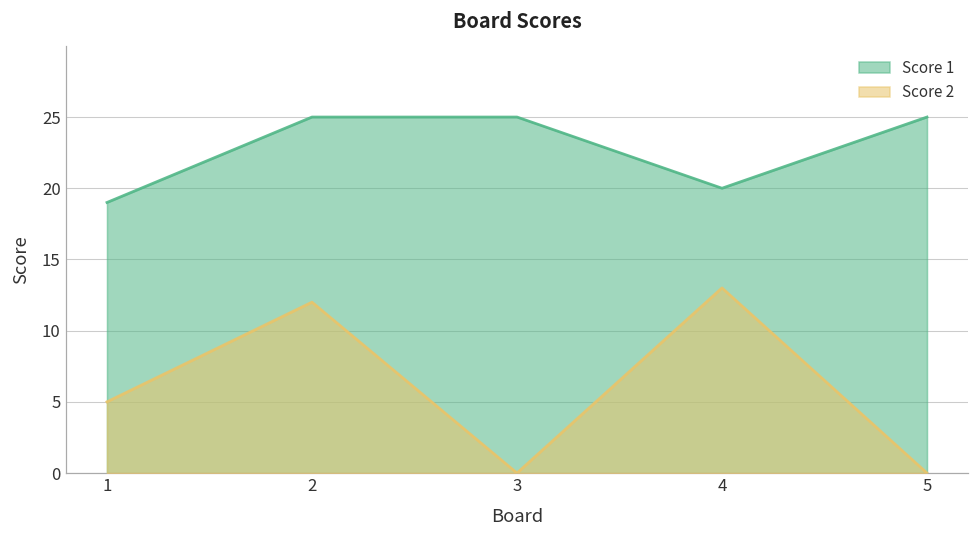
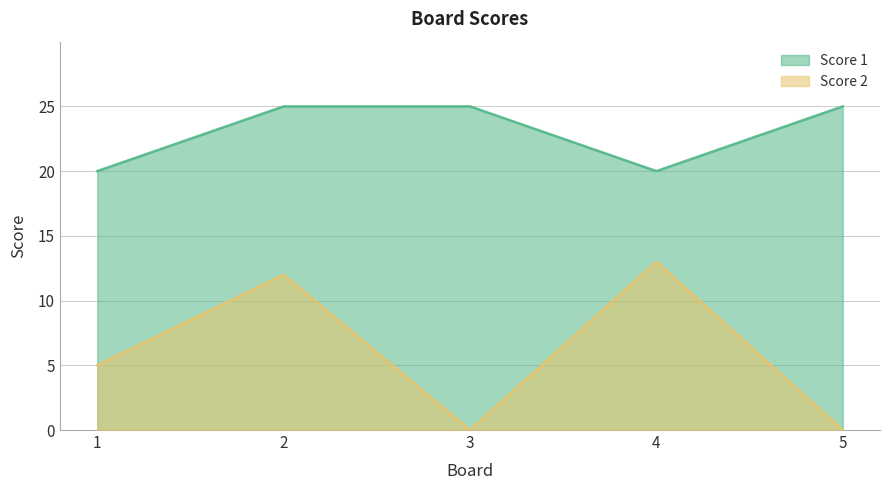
  {
    "Score 1": {
-     "1": 19,
+     "1": 20,
      "2": 25,
      "3": 25,
      "4": 20,
      "5": 25
    },
    "Score 2": {
      "1": 5,
      "2": 12,
      "3": 0,
      "4": 13,
      "5": 0
    }
  }
